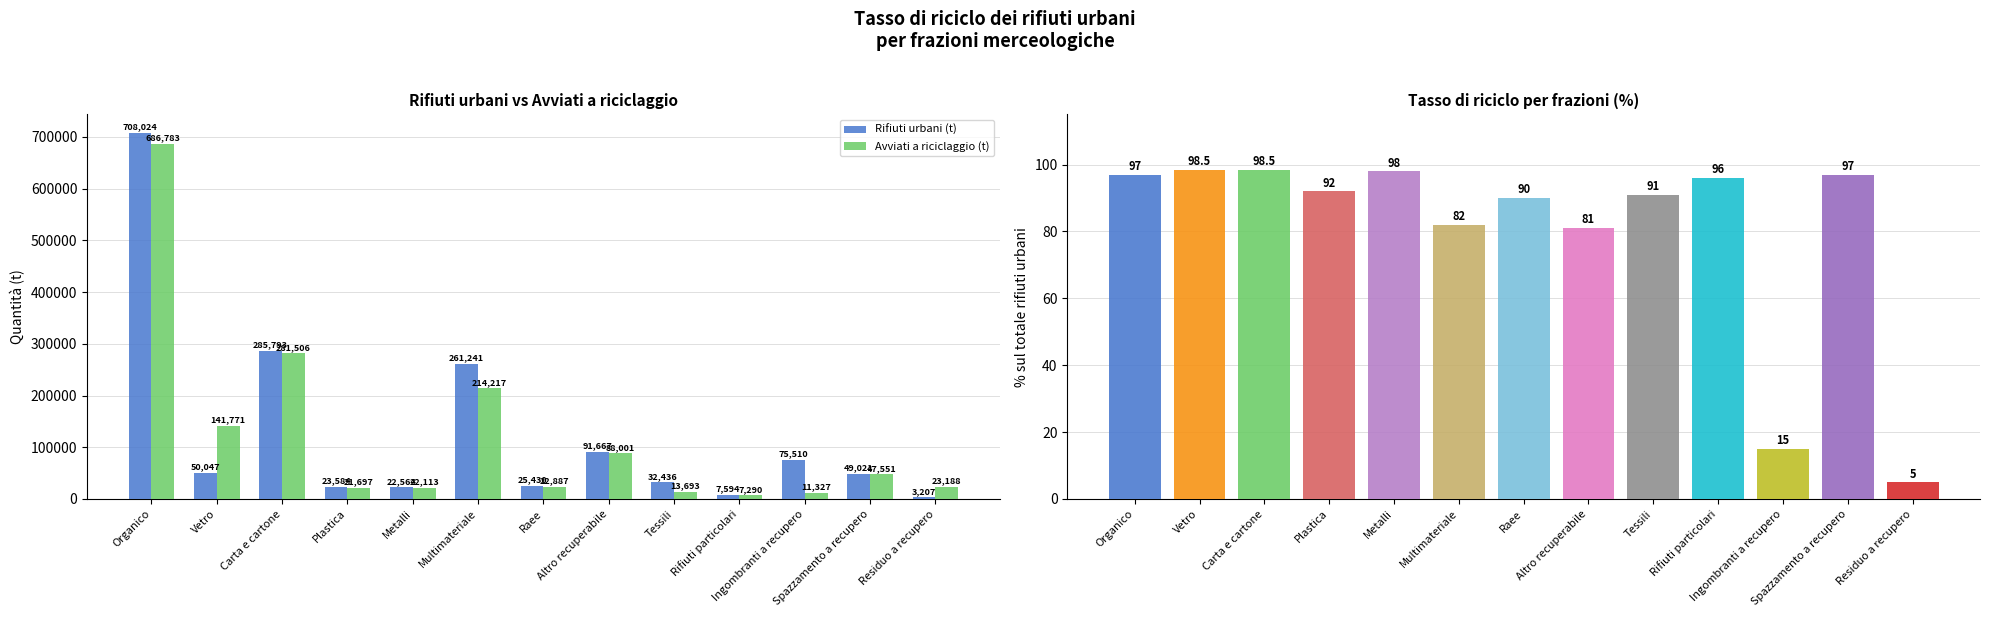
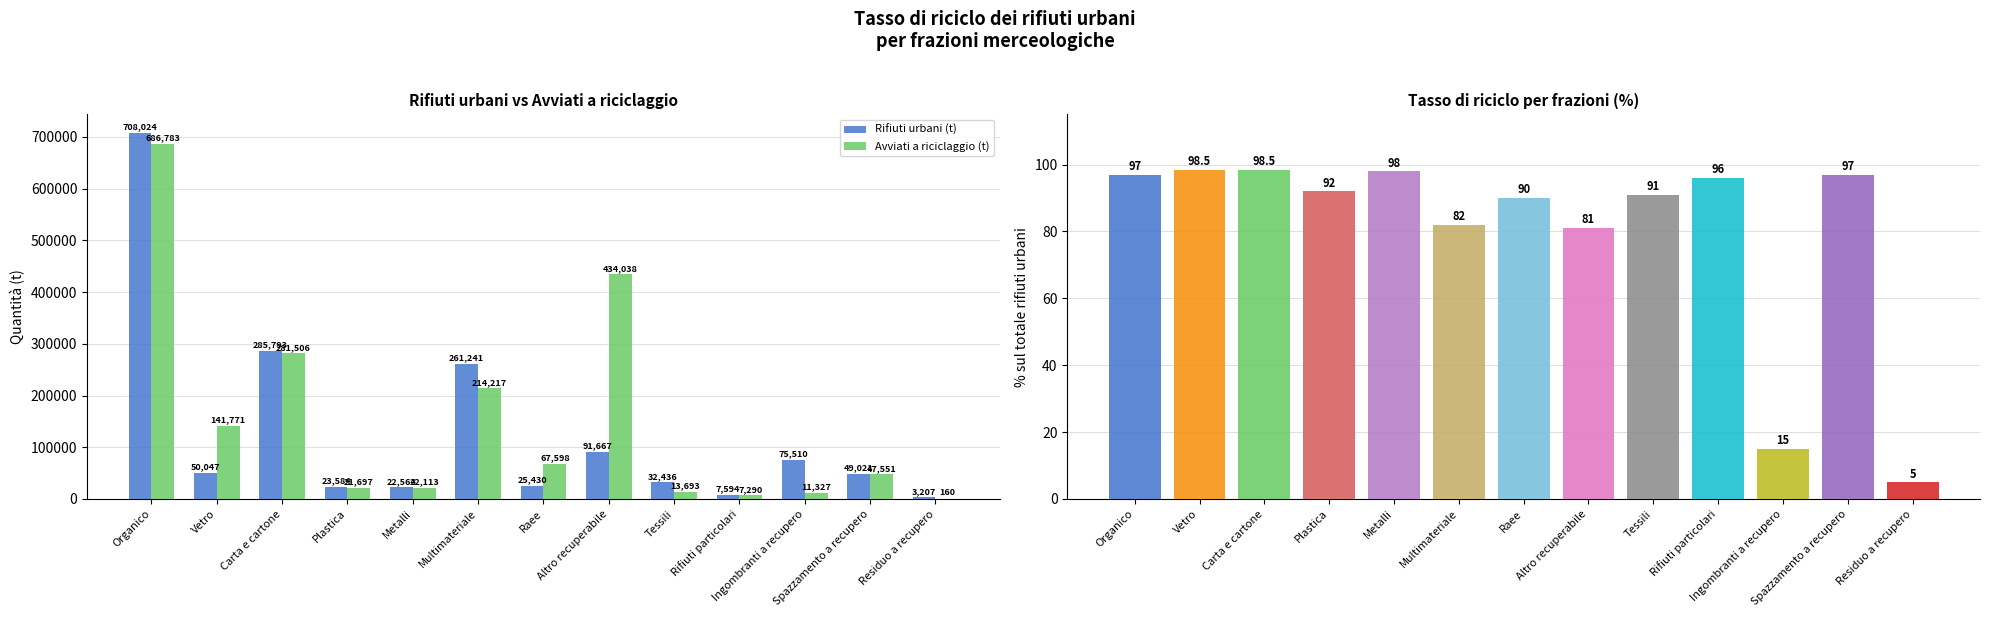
  {
    "Rifiuti urbani vs Avviati a riciclaggio": {
      "Rifiuti urbani (t)": {
        "Organico": "708,024",
        "Vetro": "50,047",
        "Multimateriale": "261,241",
        "Raee": "25,430",
        "Altro recuperabile": "91,667",
        "Tessili": "32,436",
        "Rifiuti particolari": "7,594",
        "Ingombranti a recupero": "75,510",
        "Residuo a recupero": "3,207"
      },
      "Avviati a riciclaggio (t)": {
        "Organico": "686,783",
        "Vetro": "141,771",
        "Multimateriale": "214,217",
-       "Raee": "22,887",
-       "Altro recuperabile": "88,001",
+       "Raee": "67,598",
+       "Altro recuperabile": "434,038",
        "Tessili": "13,693",
        "Rifiuti particolari": "7,290",
        "Ingombranti a recupero": "11,327",
-       "Residuo a recupero": "23,188"
+       "Residuo a recupero": "160"
      }
    },
    "Tasso di riciclo per frazioni (%)": {
      "Organico": "97",
      "Vetro": "98.5",
      "Carta e cartone": "98.5",
      "Plastica": "92",
      "Metalli": "98",
      "Multimateriale": "82",
      "Raee": "90",
      "Altro recuperabile": "81",
      "Tessili": "91",
      "Rifiuti particolari": "96",
      "Ingombranti a recupero": "15",
      "Spazzamento a recupero": "97",
      "Residuo a recupero": "5"
    }
  }
